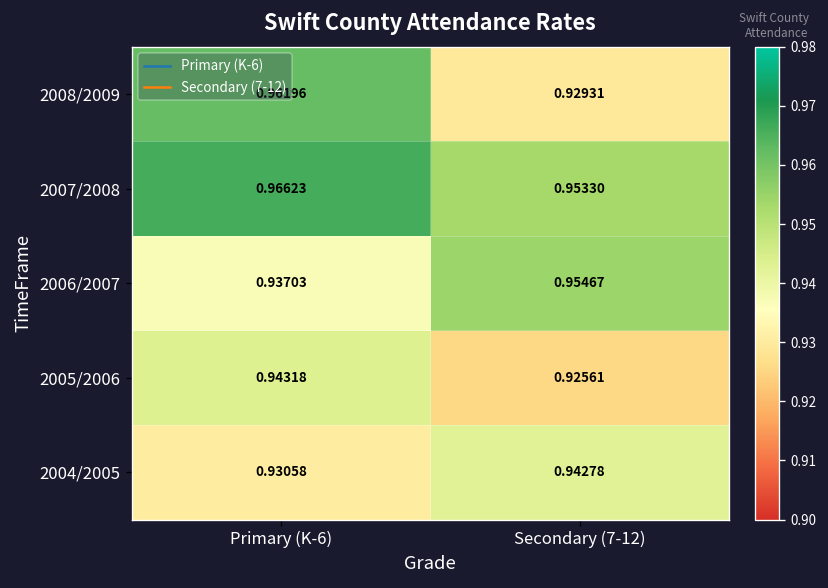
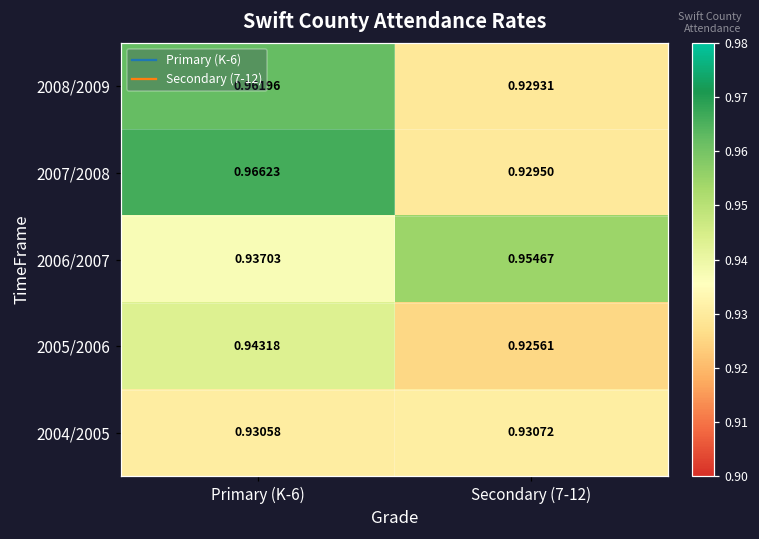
  {
    "2008/2009": {
      "Secondary (7-12)": 0.92931
    },
    "2007/2008": {
      "Primary (K-6)": 0.96623,
-     "Secondary (7-12)": 0.95330
+     "Secondary (7-12)": 0.92950
    },
    "2006/2007": {
      "Primary (K-6)": 0.93703,
      "Secondary (7-12)": 0.95467
    },
    "2005/2006": {
      "Primary (K-6)": 0.94318,
      "Secondary (7-12)": 0.92561
    },
    "2004/2005": {
      "Primary (K-6)": 0.93058,
-     "Secondary (7-12)": 0.94278
+     "Secondary (7-12)": 0.93072
    }
  }
